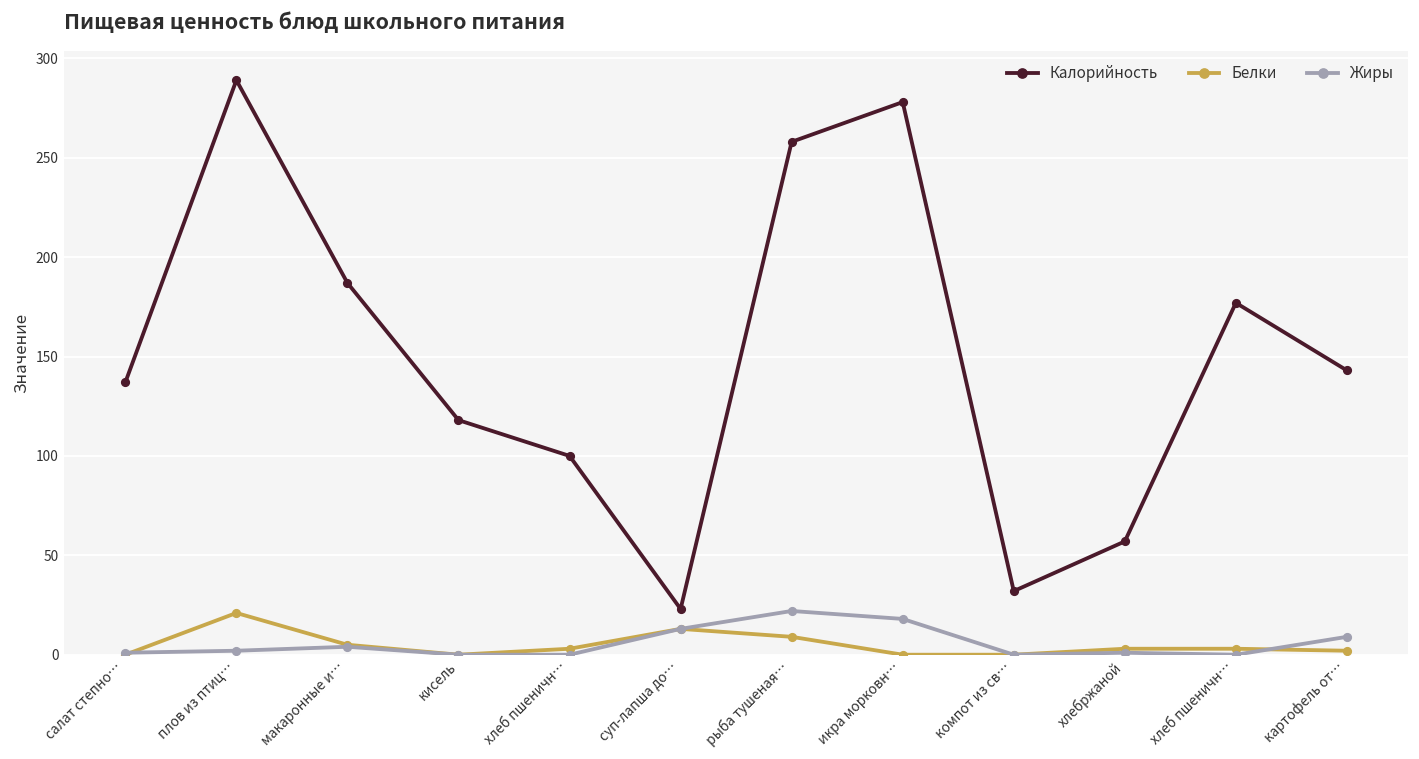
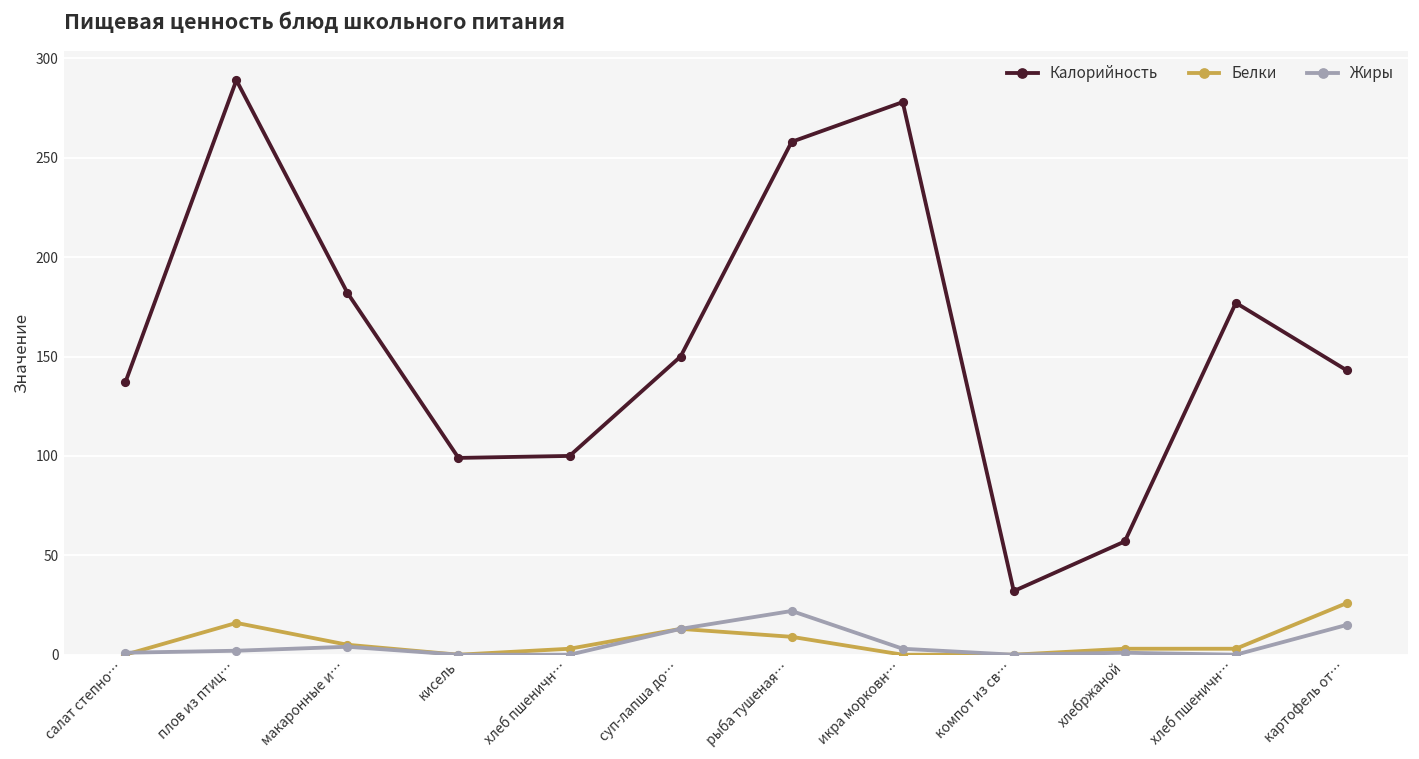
  {
    "Калорийность": {
      "салат степно…": 137,
      "плов из птиц…": 289,
-     "макаронные и…": 187,
-     "кисель": 118,
-     "суп-лапша до…": 23,
+     "макаронные и…": 182,
+     "кисель": 99,
+     "суп-лапша до…": 150,
      "рыба тушеная…": 258,
      "икра морковн…": 278,
      "компот из св…": 32,
      "хлебржаной": 57,
      "картофель от…": 143
    },
    "Белки": {
-     "плов из птиц…": 21,
+     "плов из птиц…": 16,
      "рыба тушеная…": 9,
      "икра морковн…": 0,
      "хлебржаной": 3,
-     "картофель от…": 2
+     "картофель от…": 26
    },
    "Жиры": {
      "плов из птиц…": 2,
      "рыба тушеная…": 22,
-     "икра морковн…": 18,
+     "икра морковн…": 3,
      "хлебржаной": 1,
-     "картофель от…": 9
+     "картофель от…": 15
    }
  }
